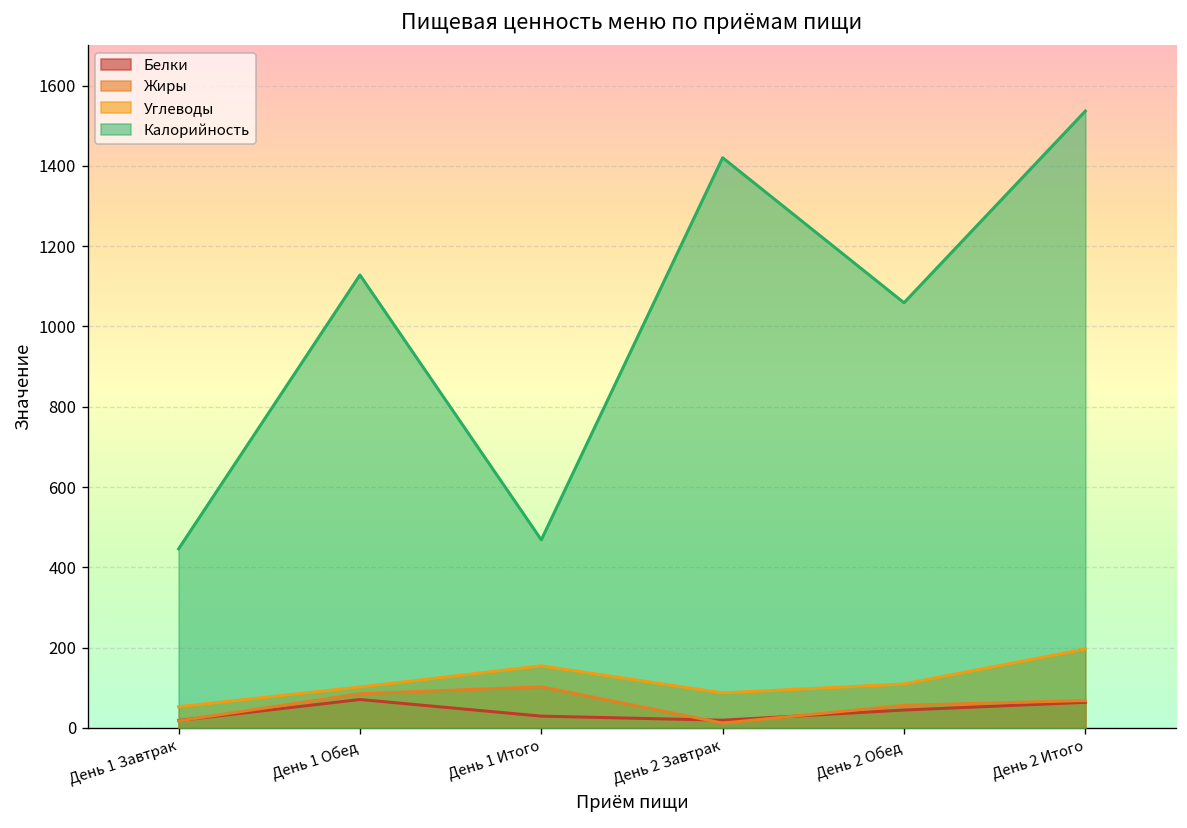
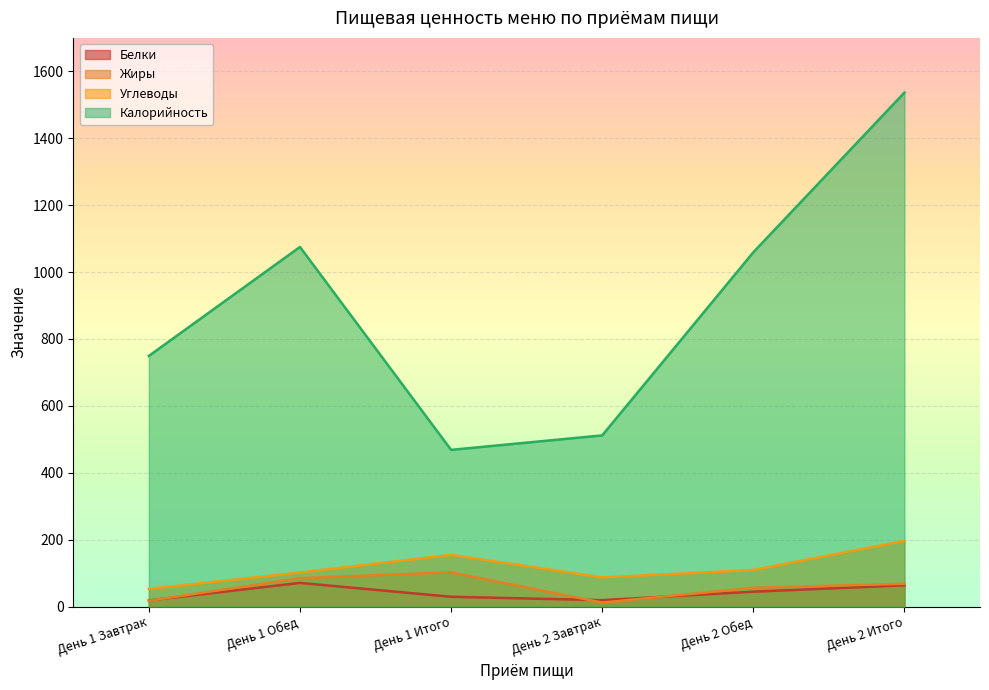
  {
    "Белки": {
      "День 1 Обед": 70,
      "День 1 Итого": 30,
      "День 2 Обед": 40
    },
    "Калорийность": {
-     "День 1 Завтрак": 450,
-     "День 1 Обед": 1130,
+     "День 1 Завтрак": 750,
+     "День 1 Обед": 1080,
      "День 1 Итого": 470,
-     "День 2 Завтрак": 1420,
+     "День 2 Завтрак": 510,
      "День 2 Обед": 1060,
      "День 2 Итого": 1540
    }
  }
